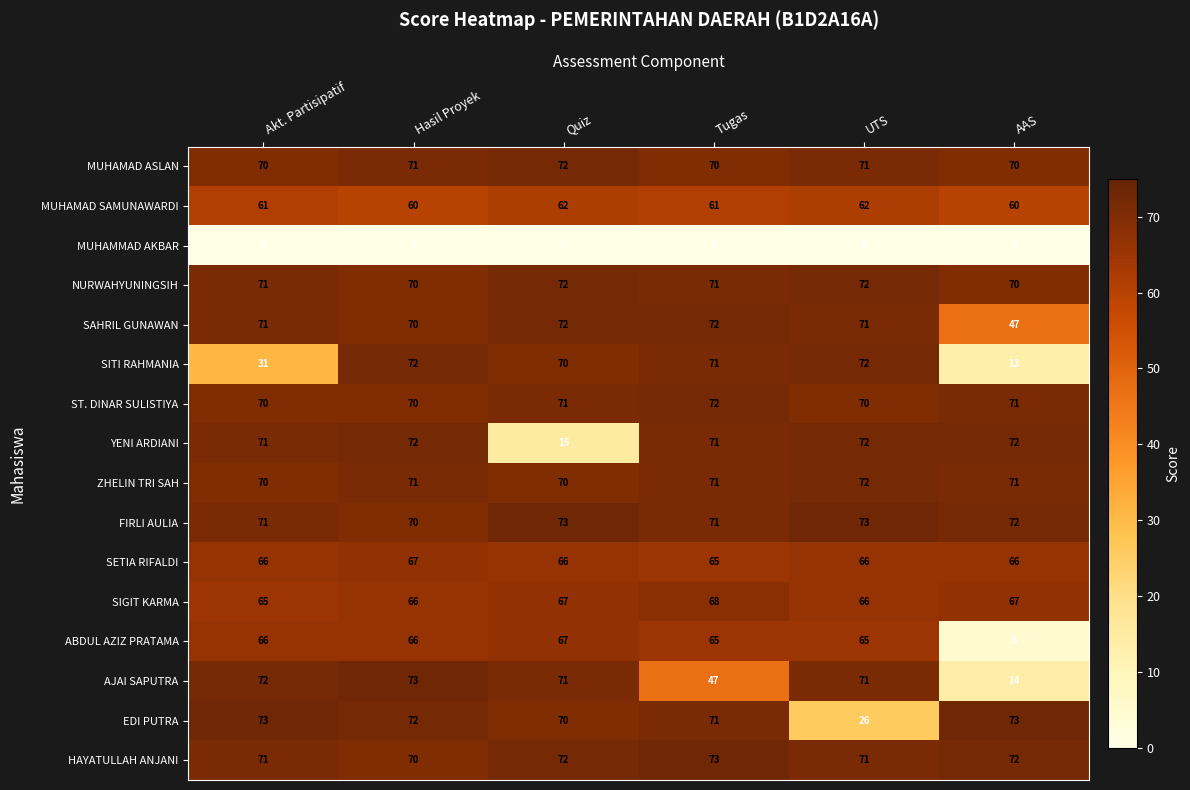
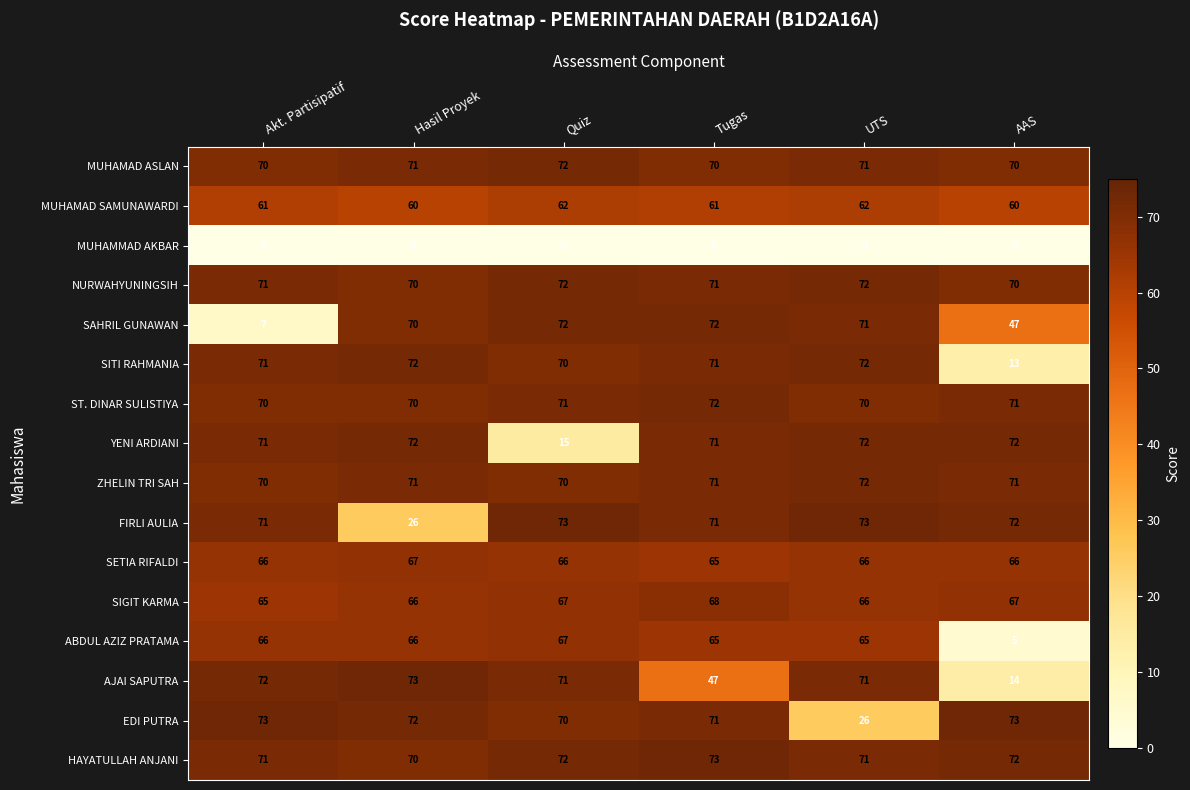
  {
    "MUHAMAD ASLAN": {
      "Akt. Partisipatif": 70,
      "Hasil Proyek": 71,
      "Quiz": 72,
      "Tugas": 70,
      "UTS": 71,
      "AAS": 70
    },
    "MUHAMAD SAMUNAWARDI": {
      "Akt. Partisipatif": 61,
      "Hasil Proyek": 60,
      "Quiz": 62,
      "Tugas": 61,
      "UTS": 62,
      "AAS": 60
    },
    "NURWAHYUNINGSIH": {
      "Akt. Partisipatif": 71,
      "Hasil Proyek": 70,
      "Quiz": 72,
      "Tugas": 71,
      "UTS": 72,
      "AAS": 70
    },
    "SAHRIL GUNAWAN": {
-     "Akt. Partisipatif": 71,
+     "Akt. Partisipatif": 7,
      "Hasil Proyek": 70,
      "Quiz": 72,
      "Tugas": 72,
      "UTS": 71,
      "AAS": 47
    },
    "SITI RAHMANIA": {
-     "Akt. Partisipatif": 31,
+     "Akt. Partisipatif": 71,
      "Hasil Proyek": 72,
      "Quiz": 70,
      "Tugas": 71,
      "UTS": 72,
      "AAS": 13
    },
    "ST. DINAR SULISTIYA": {
      "Akt. Partisipatif": 70,
      "Hasil Proyek": 70,
      "Quiz": 71,
      "Tugas": 72,
      "UTS": 70,
      "AAS": 71
    },
    "YENI ARDIANI": {
      "Akt. Partisipatif": 71,
      "Hasil Proyek": 72,
      "Quiz": 15,
      "Tugas": 71,
      "UTS": 72,
      "AAS": 72
    },
    "ZHELIN TRI SAH": {
      "Akt. Partisipatif": 70,
      "Hasil Proyek": 71,
      "Quiz": 70,
      "Tugas": 71,
      "UTS": 72,
      "AAS": 71
    },
    "FIRLI AULIA": {
      "Akt. Partisipatif": 71,
-     "Hasil Proyek": 70,
+     "Hasil Proyek": 26,
      "Quiz": 73,
      "Tugas": 71,
      "UTS": 73,
      "AAS": 72
    },
    "SETIA RIFALDI": {
      "Akt. Partisipatif": 66,
      "Hasil Proyek": 67,
      "Quiz": 66,
      "Tugas": 65,
      "UTS": 66,
      "AAS": 66
    },
    "SIGIT KARMA": {
      "Akt. Partisipatif": 65,
      "Hasil Proyek": 66,
      "Quiz": 67,
      "Tugas": 68,
      "UTS": 66,
      "AAS": 67
    },
    "ABDUL AZIZ PRATAMA": {
      "Akt. Partisipatif": 66,
      "Hasil Proyek": 66,
      "Quiz": 67,
      "Tugas": 65,
      "UTS": 65,
      "AAS": 5
    },
    "AJAI SAPUTRA": {
      "Akt. Partisipatif": 72,
      "Hasil Proyek": 73,
      "Quiz": 71,
      "Tugas": 47,
      "UTS": 71,
      "AAS": 14
    },
    "EDI PUTRA": {
      "Akt. Partisipatif": 73,
      "Hasil Proyek": 72,
      "Quiz": 70,
      "Tugas": 71,
      "UTS": 26,
      "AAS": 73
    },
    "HAYATULLAH ANJANI": {
      "Akt. Partisipatif": 71,
      "Hasil Proyek": 70,
      "Quiz": 72,
      "Tugas": 73,
      "UTS": 71,
      "AAS": 72
    }
  }
